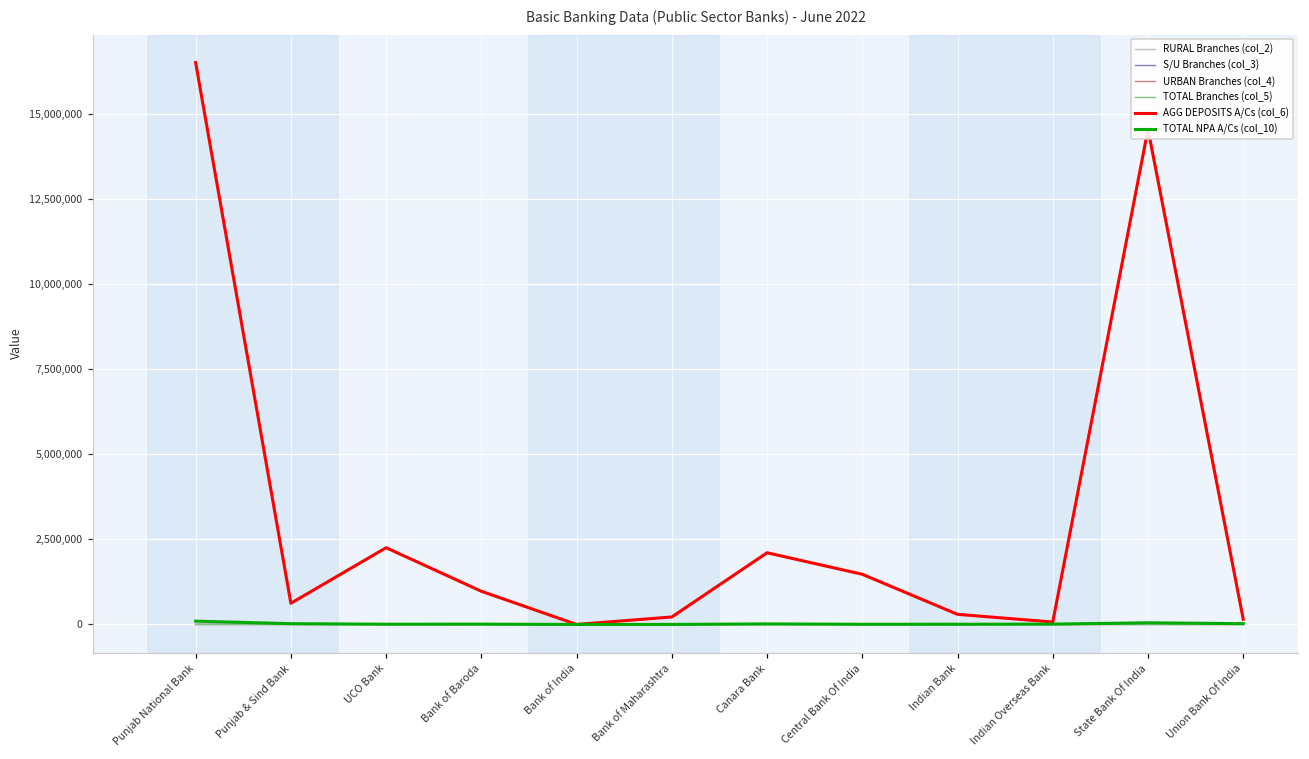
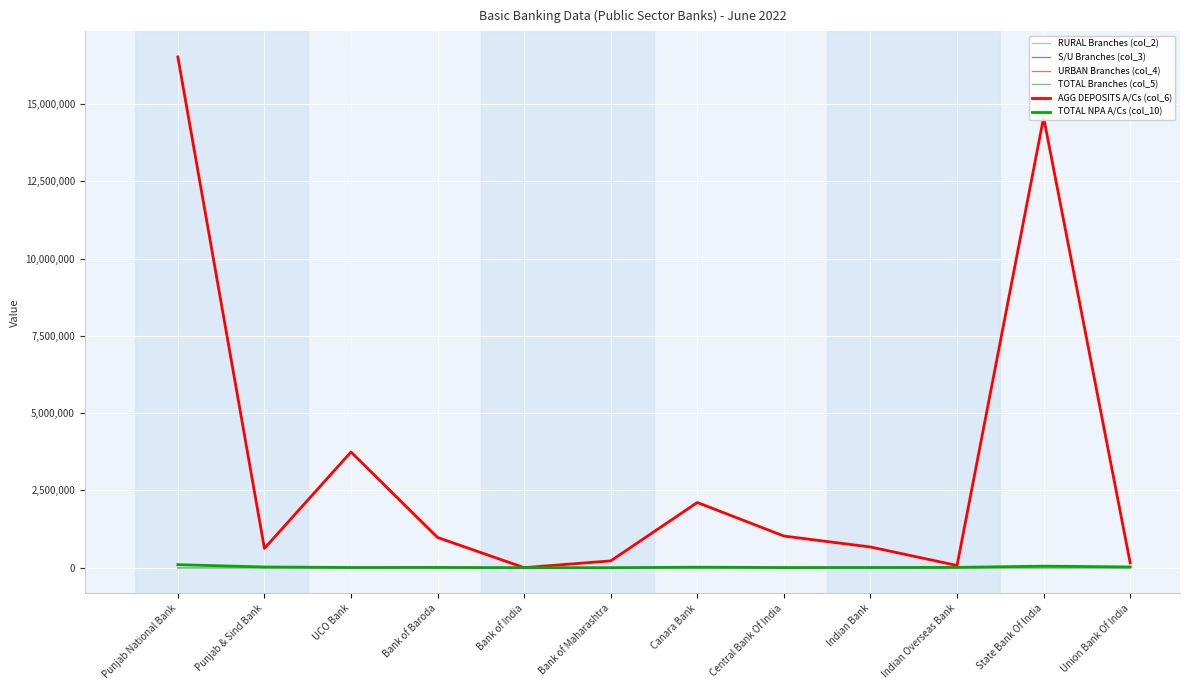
  {
    "TOTAL Branches (col_5)": {
      "Punjab National Bank": "0"
    },
    "AGG DEPOSITS A/Cs (col_6)": {
      "Punjab National Bank": "16,500,000",
      "Punjab & Sind Bank": "600,000",
-     "UCO Bank": "2,300,000",
+     "UCO Bank": "3,700,000",
      "Bank of Baroda": "1,000,000",
      "Bank of Maharashtra": "200,000",
      "Canara Bank": "2,100,000",
-     "Central Bank Of India": "1,500,000",
-     "Indian Bank": "300,000",
+     "Central Bank Of India": "1,000,000",
+     "Indian Bank": "700,000",
      "Union Bank Of India": "200,000"
    },
    "TOTAL NPA A/Cs (col_10)": {
      "Punjab National Bank": "100,000"
    }
  }
